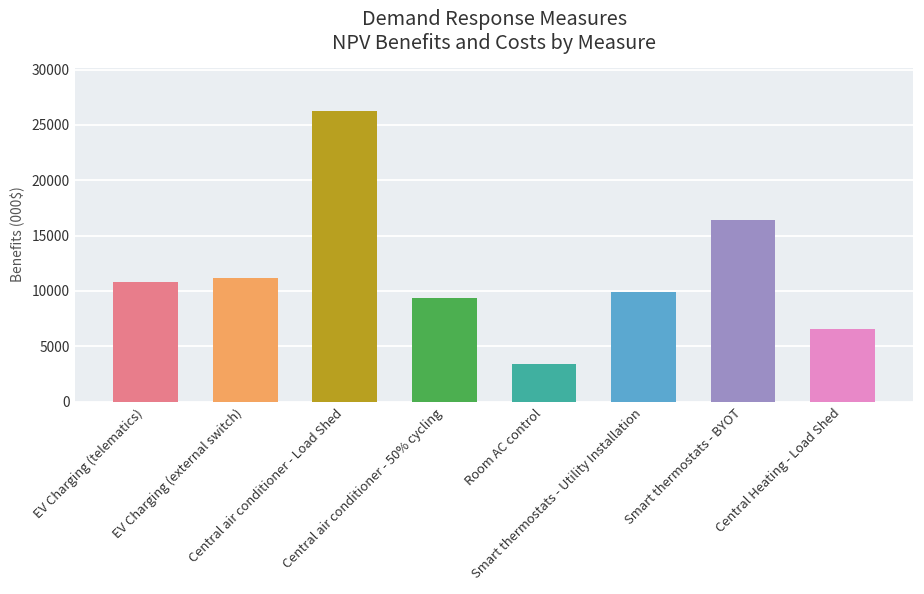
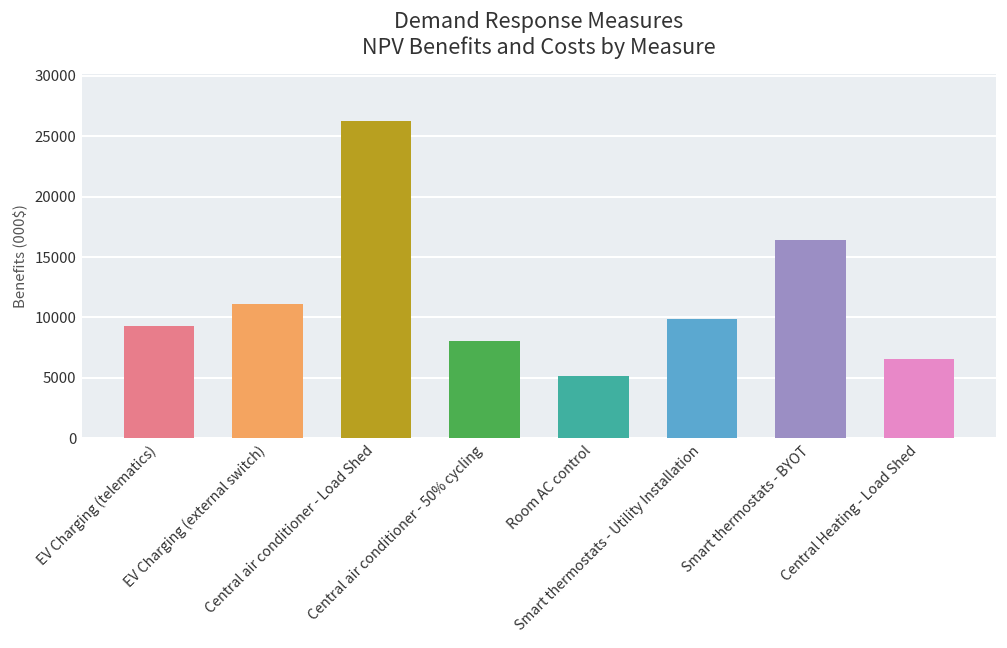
  {
-   "EV Charging (telematics)": 10800,
+   "EV Charging (telematics)": 9300,
    "EV Charging (external switch)": 11100,
    "Central air conditioner - Load Shed": 26200,
-   "Central air conditioner - 50% cycling": 9400,
-   "Room AC control": 3400,
+   "Central air conditioner - 50% cycling": 8000,
+   "Room AC control": 5200,
    "Smart thermostats - Utility Installation": 9900,
    "Smart thermostats - BYOT": 16400,
    "Central Heating - Load Shed": 6600
  }
